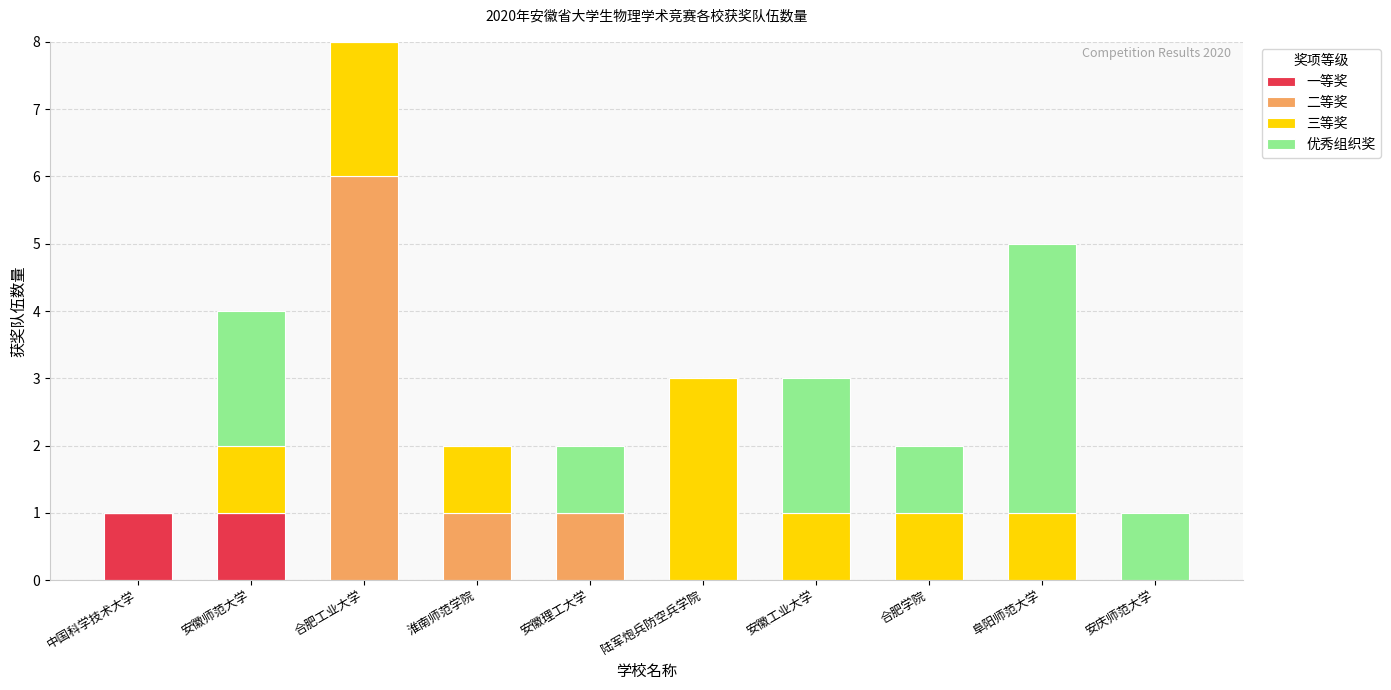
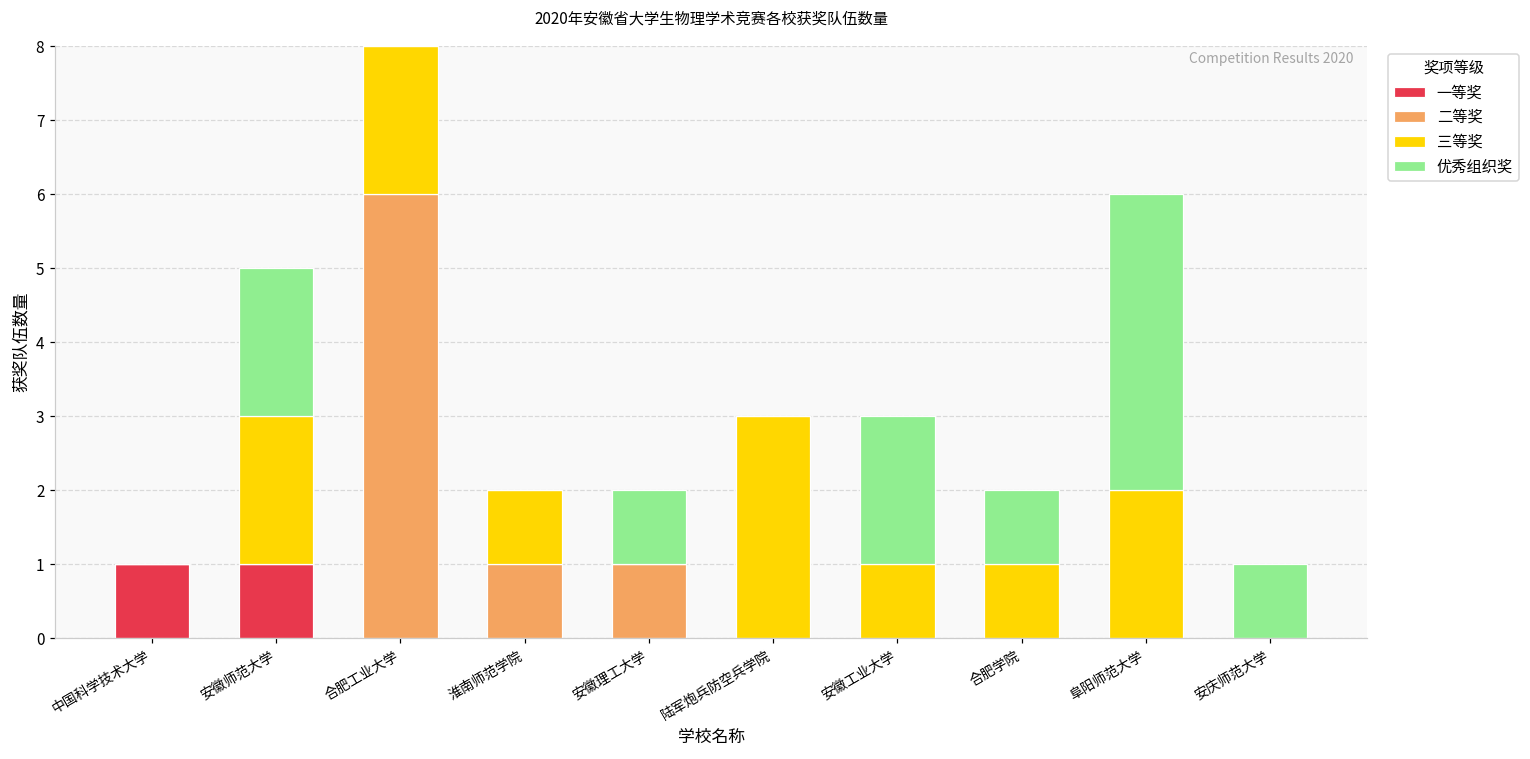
  {
    "一等奖": {
      "中国科学技术大学": 1,
      "安徽师范大学": 1,
      "合肥工业大学": 0,
      "淮南师范学院": 0,
      "安徽理工大学": 0,
      "陆军炮兵防空兵学院": 0,
      "安徽工业大学": 0,
      "合肥学院": 0,
      "阜阳师范大学": 0,
      "安庆师范大学": 0
    },
    "三等奖": {
-     "安徽师范大学": 1,
-     "阜阳师范大学": 1
+     "安徽师范大学": 2,
+     "阜阳师范大学": 2
    },
    "优秀组织奖": {
      "中国科学技术大学": 0,
      "安徽师范大学": 2,
      "合肥工业大学": 0,
      "淮南师范学院": 0,
      "安徽理工大学": 1,
      "陆军炮兵防空兵学院": 0,
      "安徽工业大学": 2,
      "合肥学院": 1,
      "阜阳师范大学": 4,
      "安庆师范大学": 1
    }
  }
